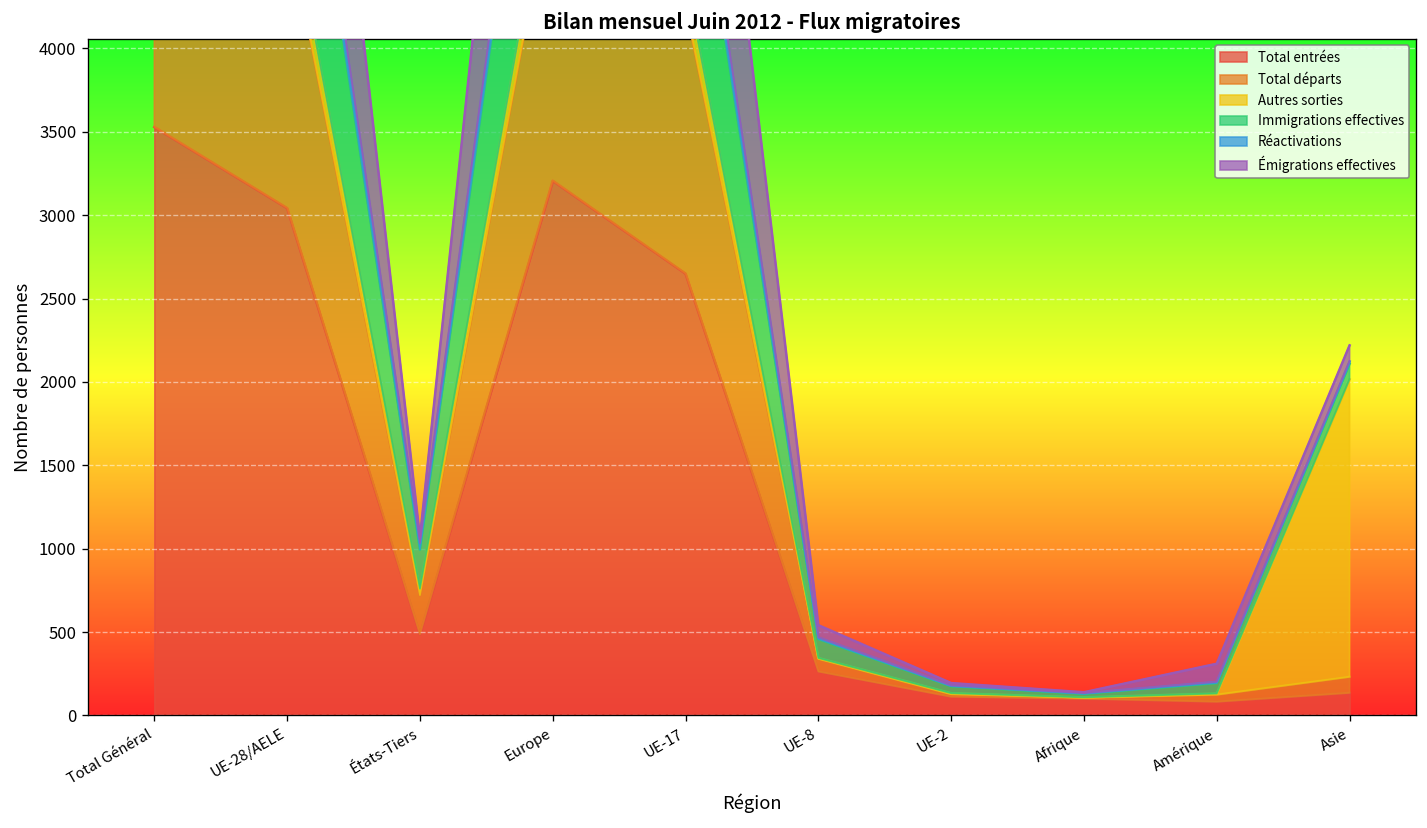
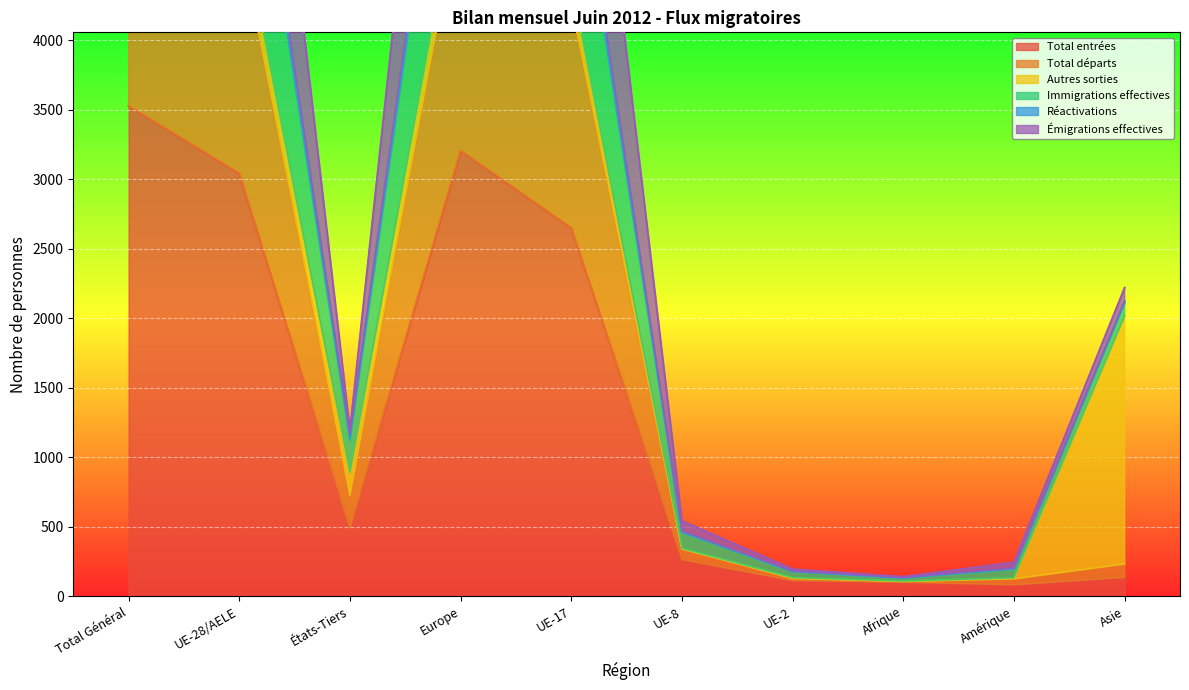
  {
    "Autres sorties": {
-     "États-Tiers": 40,
+     "États-Tiers": 170,
      "Asie": 1780
    },
    "Immigrations effectives": {
      "États-Tiers": 240
    },
    "Réactivations": {
      "États-Tiers": 40
    },
    "Émigrations effectives": {
      "États-Tiers": 40,
      "UE-8": 70,
-     "Amérique": 110,
+     "Amérique": 40,
      "Asie": 100
    }
  }
